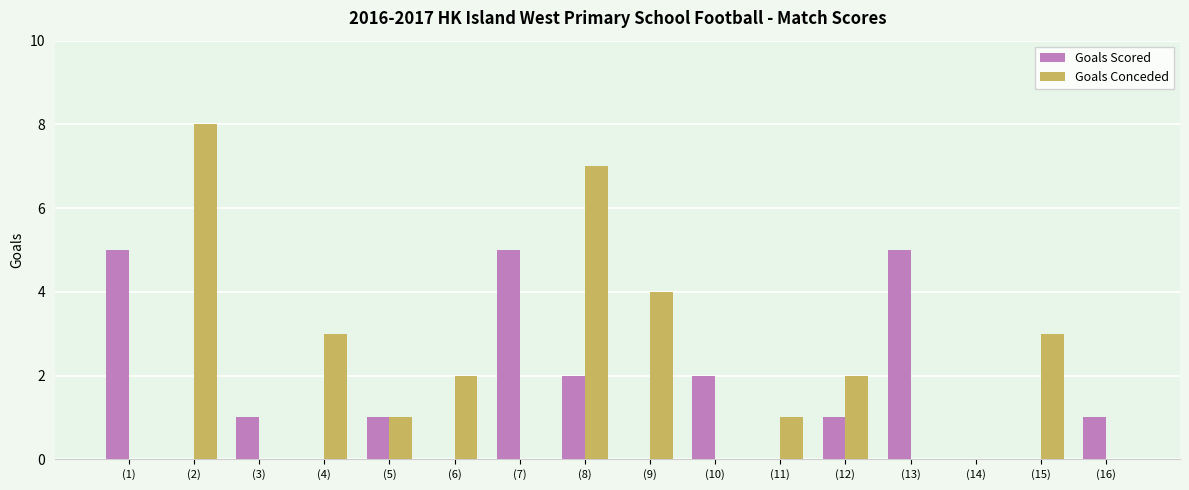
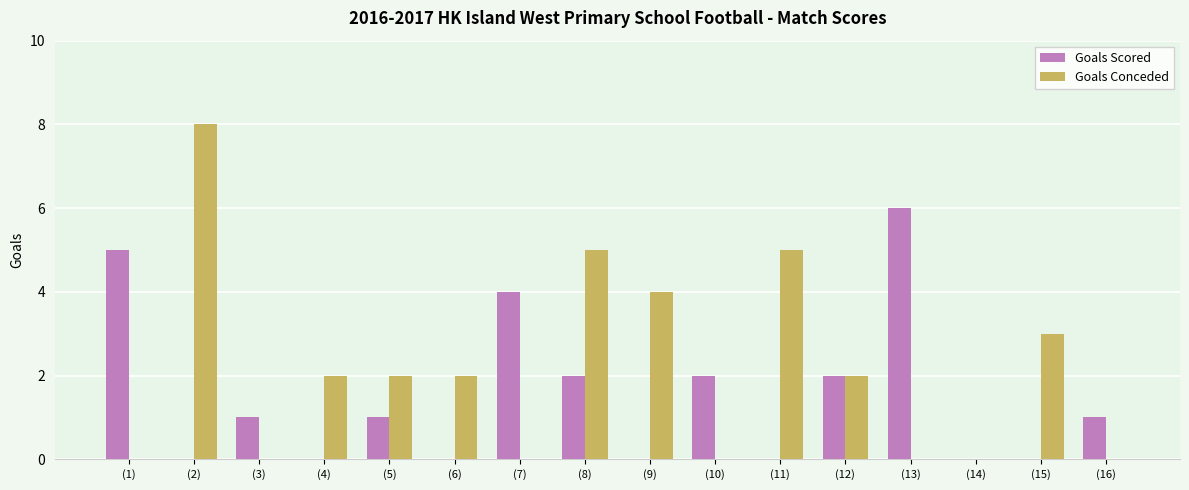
  {
    "Goals Scored": {
      "(1)": 5,
      "(2)": 0,
      "(3)": 1,
      "(4)": 0,
      "(5)": 1,
      "(6)": 0,
-     "(7)": 5,
+     "(7)": 4,
      "(8)": 2,
      "(9)": 0,
      "(10)": 2,
      "(11)": 0,
-     "(12)": 1,
-     "(13)": 5,
+     "(12)": 2,
+     "(13)": 6,
      "(14)": 0,
      "(15)": 0,
      "(16)": 1
    },
    "Goals Conceded": {
      "(1)": 0,
      "(2)": 8,
      "(3)": 0,
-     "(4)": 3,
-     "(5)": 1,
+     "(4)": 2,
+     "(5)": 2,
      "(6)": 2,
      "(7)": 0,
-     "(8)": 7,
+     "(8)": 5,
      "(9)": 4,
      "(10)": 0,
-     "(11)": 1,
+     "(11)": 5,
      "(12)": 2,
      "(13)": 0,
      "(14)": 0,
      "(15)": 3,
      "(16)": 0
    }
  }
